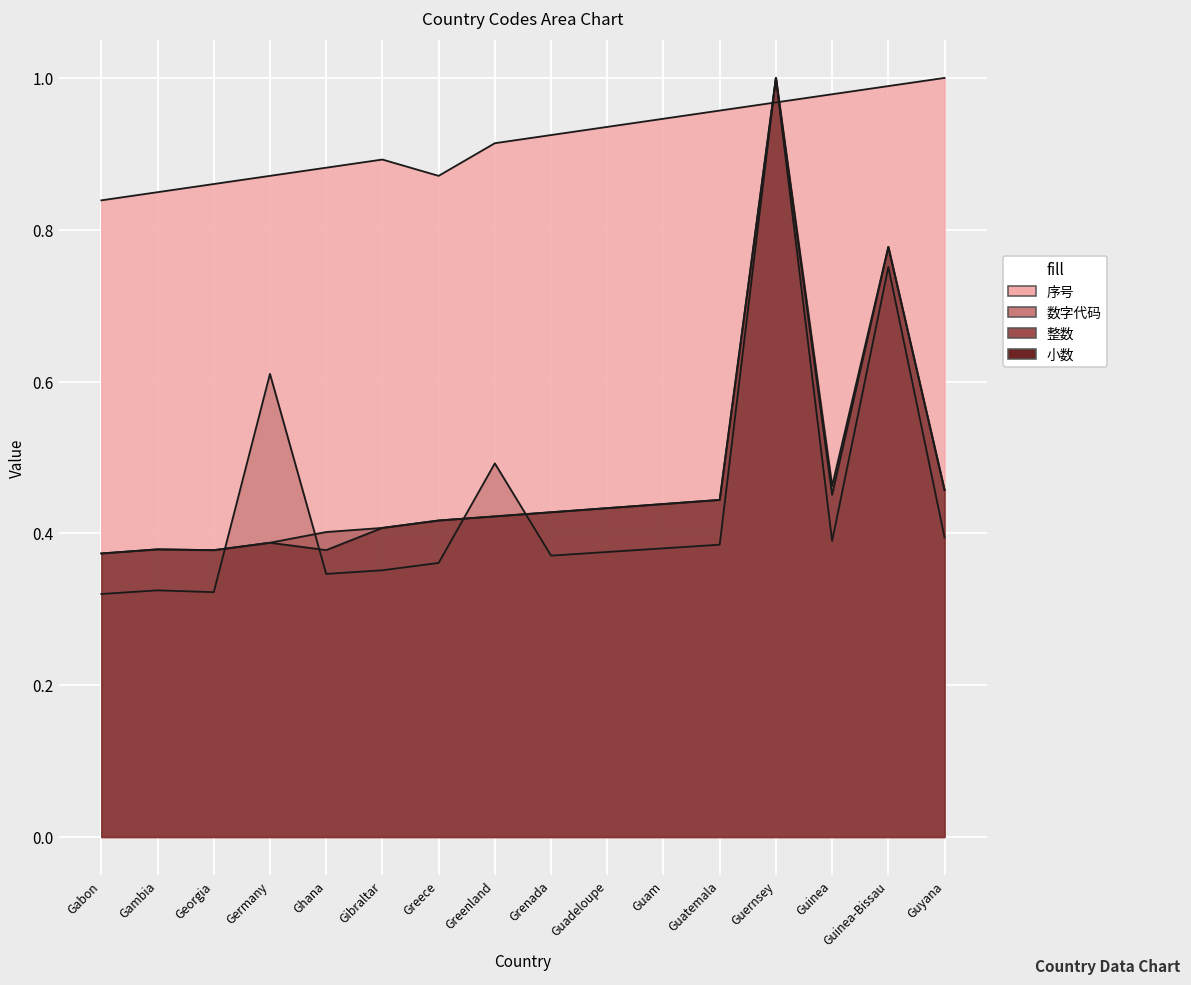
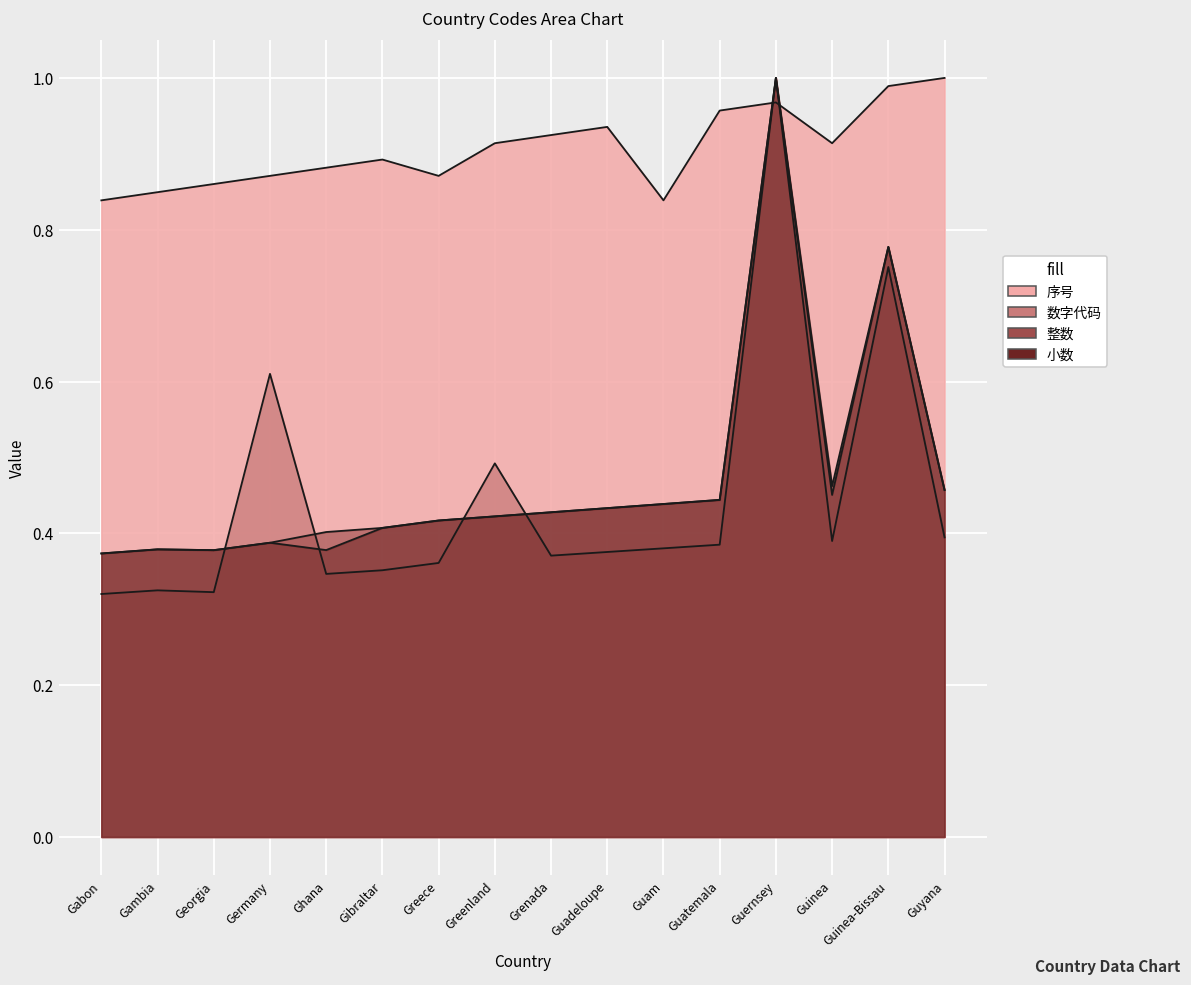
  {
    "序号": {
      "Gabon": 0.84,
      "Gambia": 0.85,
      "Georgia": 0.86,
      "Germany": 0.87,
      "Ghana": 0.88,
      "Gibraltar": 0.89,
      "Greece": 0.87,
      "Greenland": 0.91,
      "Grenada": 0.92,
      "Guadeloupe": 0.94,
-     "Guam": 0.95,
+     "Guam": 0.84,
      "Guatemala": 0.96,
      "Guernsey": 0.97,
-     "Guinea": 0.98,
+     "Guinea": 0.91,
      "Guinea-Bissau": 0.99,
      "Guyana": 1.00
    }
  }
